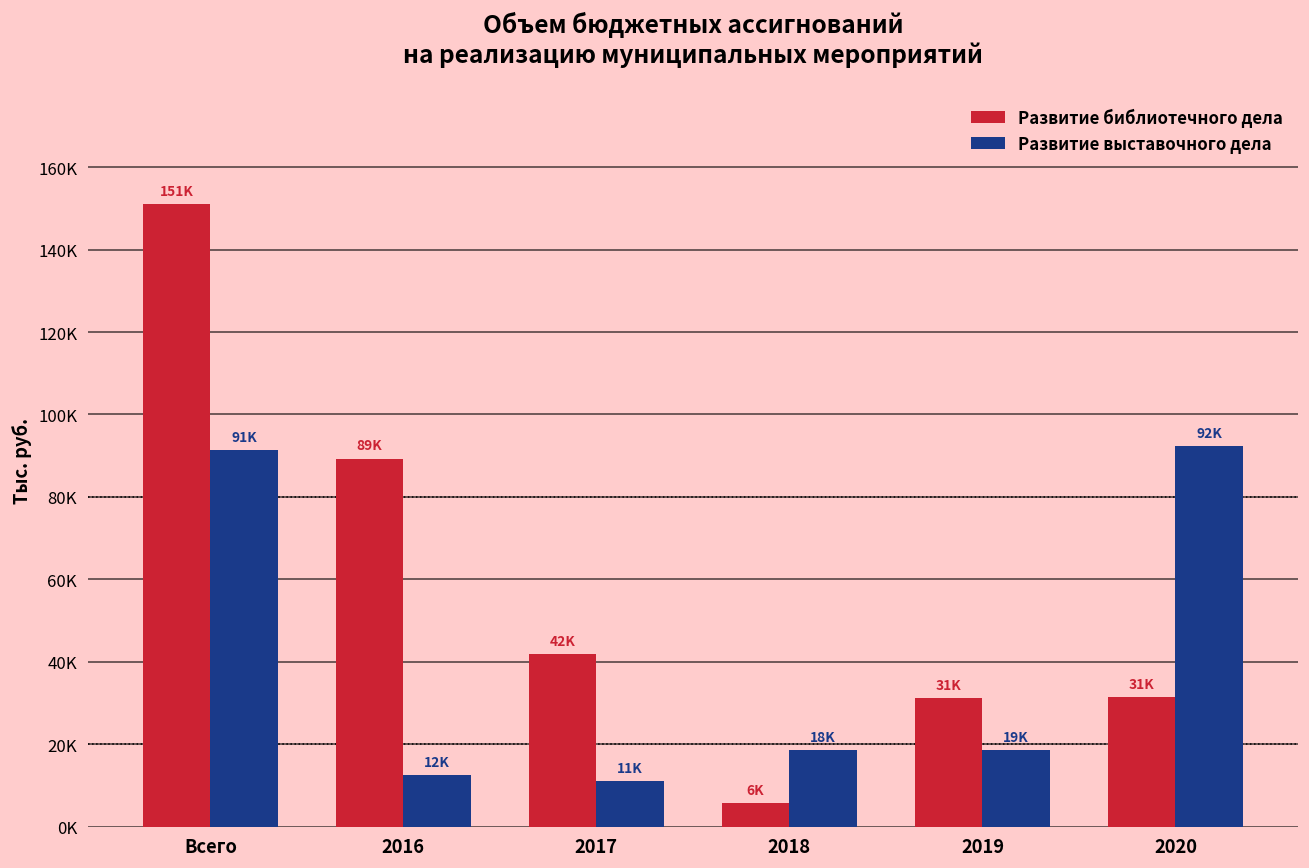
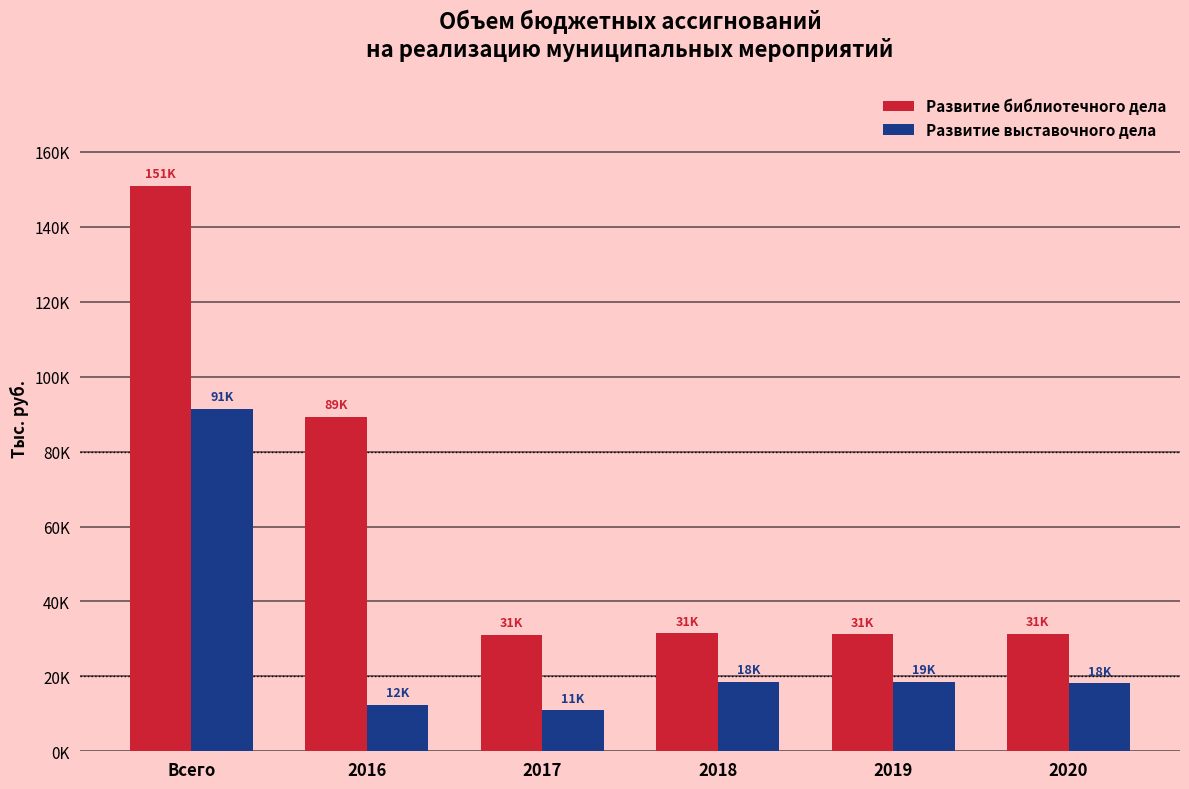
  {
    "Развитие библиотечного дела": {
      "Всего": "151K",
      "2016": "89K",
-     "2017": "42K",
-     "2018": "6K",
+     "2017": "31K",
+     "2018": "31K",
      "2019": "31K",
      "2020": "31K"
    },
    "Развитие выставочного дела": {
      "Всего": "91K",
      "2016": "12K",
      "2017": "11K",
      "2018": "18K",
      "2019": "19K",
-     "2020": "92K"
+     "2020": "18K"
    }
  }
